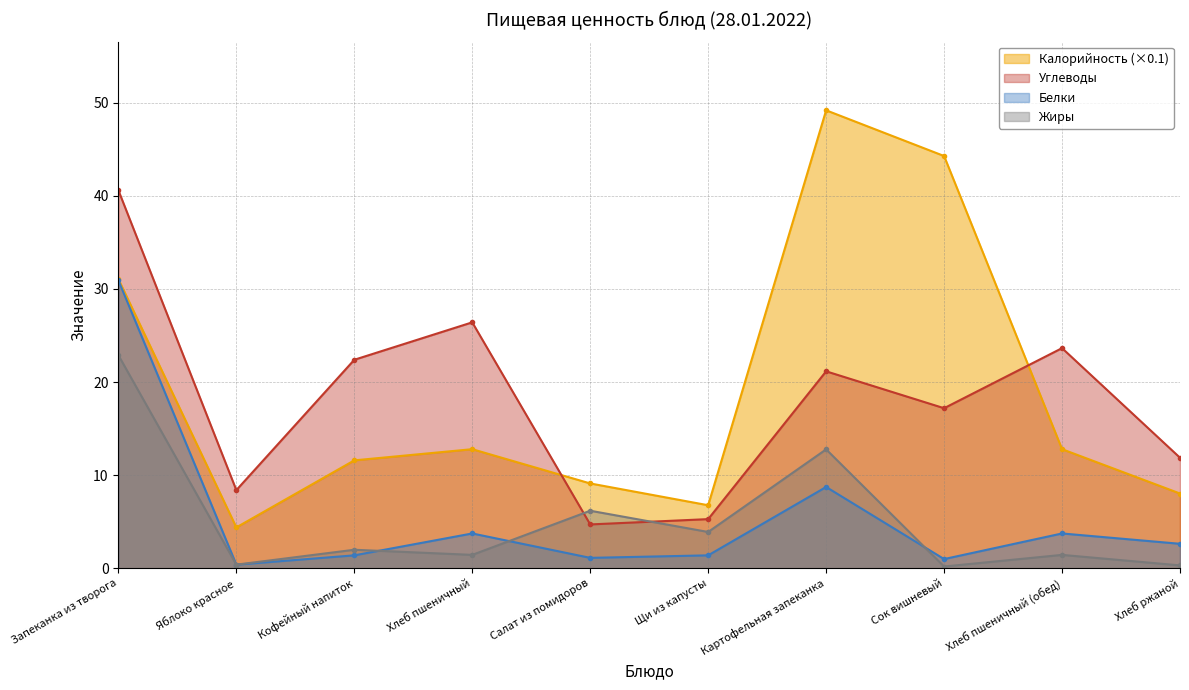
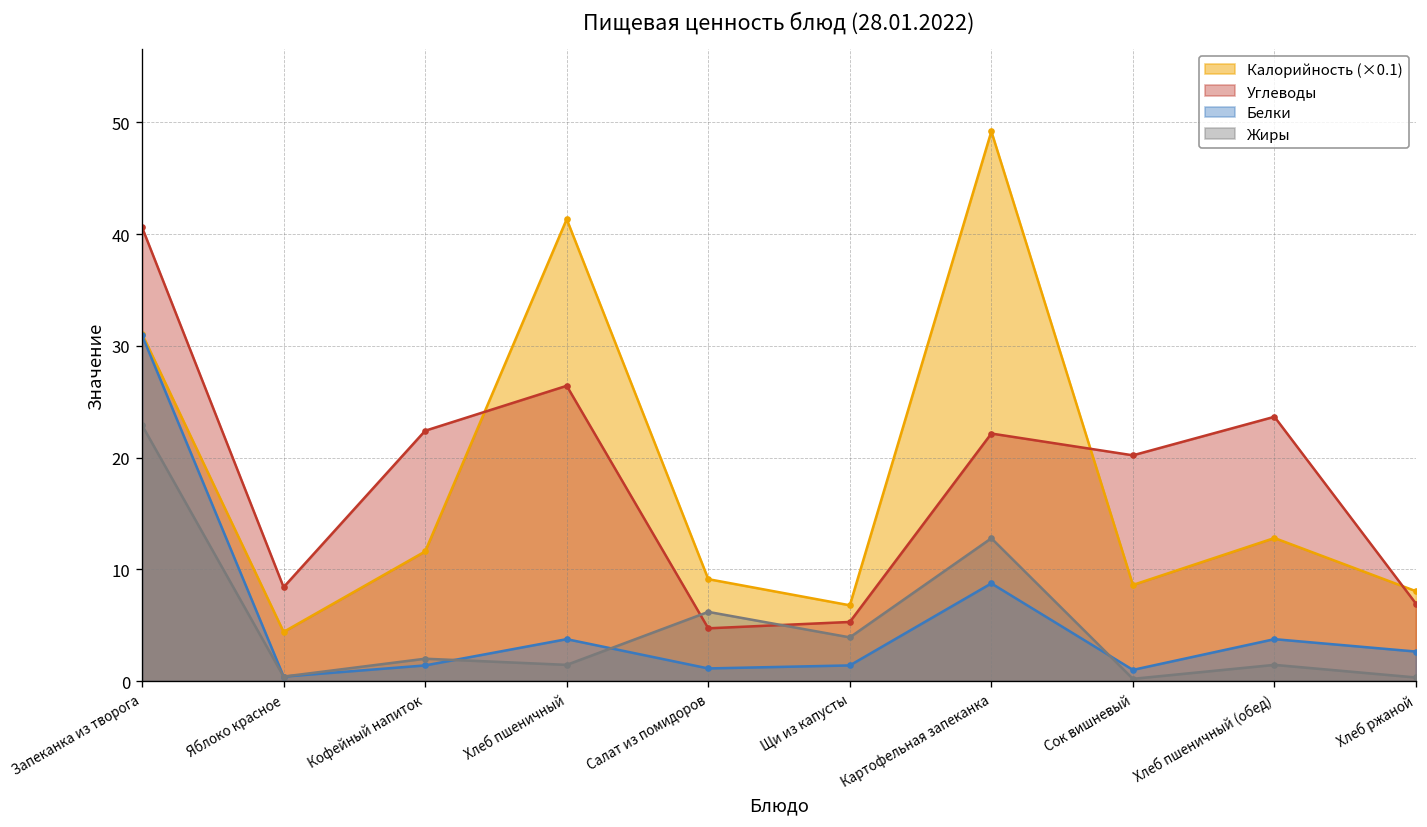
  {
    "Калорийность (×0.1)": {
      "Яблоко красное": 4,
      "Кофейный напиток": 12,
-     "Хлеб пшеничный": 13,
+     "Хлеб пшеничный": 41,
      "Салат из помидоров": 9,
      "Щи из капусты": 7,
      "Картофельная запеканка": 49,
-     "Сок вишневый": 44,
+     "Сок вишневый": 9,
      "Хлеб пшеничный (обед)": 13,
      "Хлеб ржаной": 8
    },
    "Углеводы": {
      "Запеканка из творога": 41,
      "Яблоко красное": 8,
      "Кофейный напиток": 22,
      "Хлеб пшеничный": 26,
      "Салат из помидоров": 5,
      "Щи из капусты": 5,
-     "Картофельная запеканка": 21,
-     "Сок вишневый": 17,
+     "Картофельная запеканка": 22,
+     "Сок вишневый": 20,
      "Хлеб пшеничный (обед)": 24,
-     "Хлеб ржаной": 12
+     "Хлеб ржаной": 7
    }
  }
